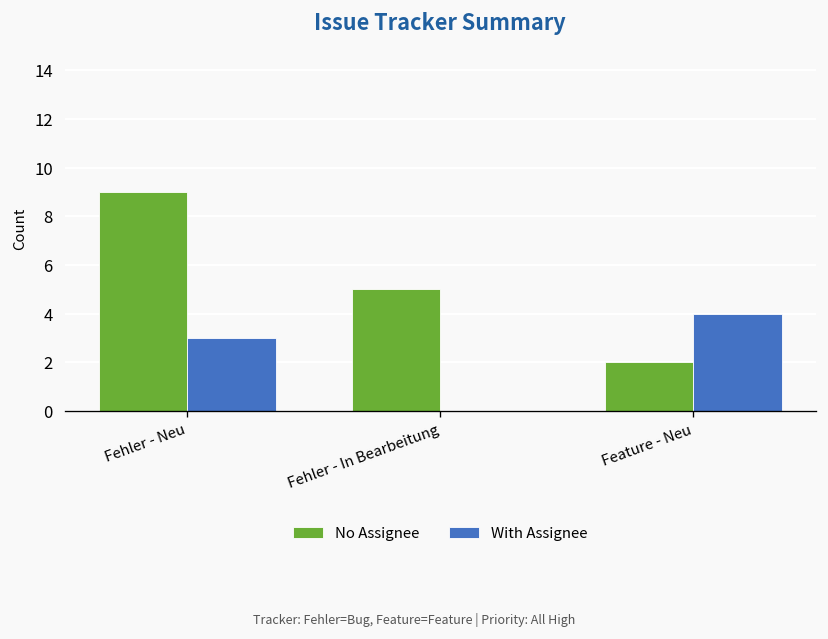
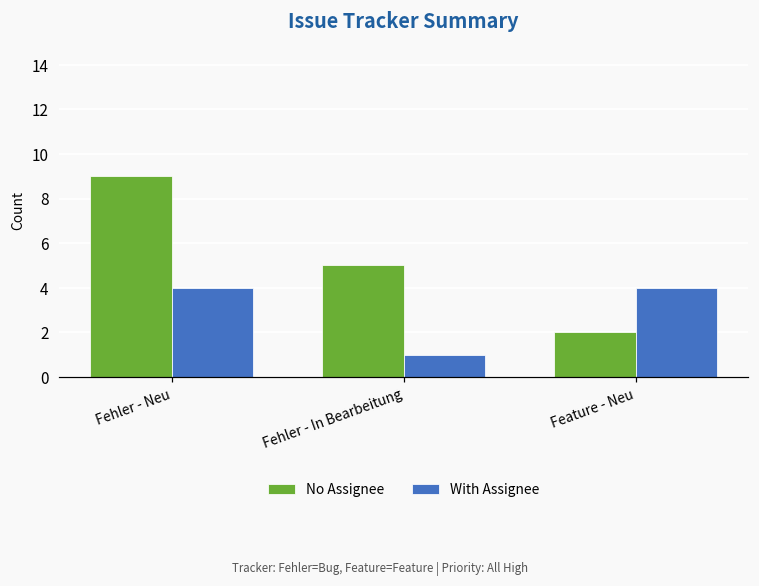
  {
    "No Assignee": {
      "Fehler - Neu": 9,
      "Fehler - In Bearbeitung": 5,
      "Feature - Neu": 2
    },
    "With Assignee": {
-     "Fehler - Neu": 3,
-     "Fehler - In Bearbeitung": 0,
+     "Fehler - Neu": 4,
+     "Fehler - In Bearbeitung": 1,
      "Feature - Neu": 4
    }
  }
